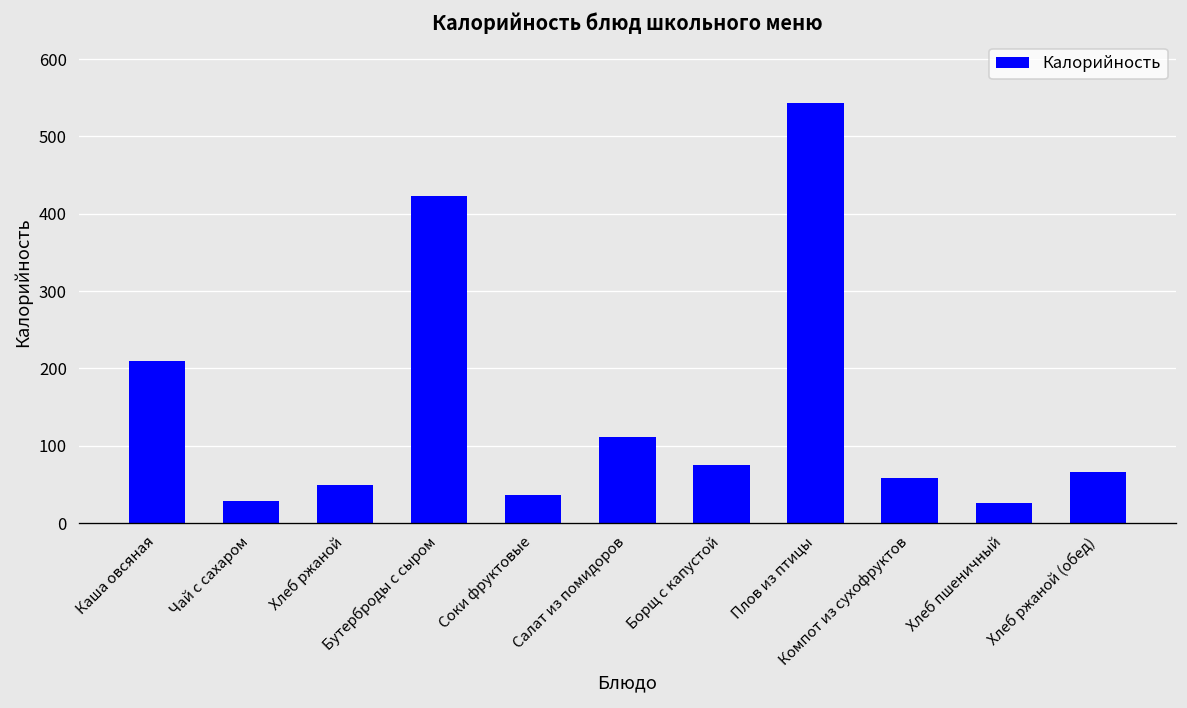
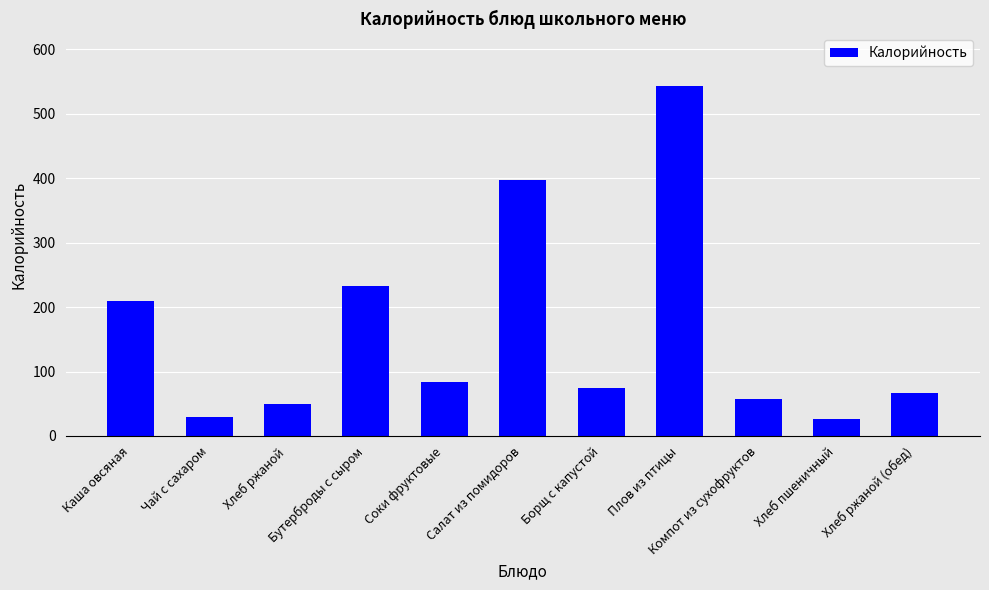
  {
    "Каша овсяная": 210,
    "Чай с сахаром": 30,
    "Хлеб ржаной": 50,
-   "Бутерброды с сыром": 420,
-   "Соки фруктовые": 40,
-   "Салат из помидоров": 110,
+   "Бутерброды с сыром": 230,
+   "Соки фруктовые": 80,
+   "Салат из помидоров": 400,
    "Борщ с капустой": 80,
    "Плов из птицы": 540,
    "Компот из сухофруктов": 60,
    "Хлеб пшеничный": 30,
    "Хлеб ржаной (обед)": 70
  }
